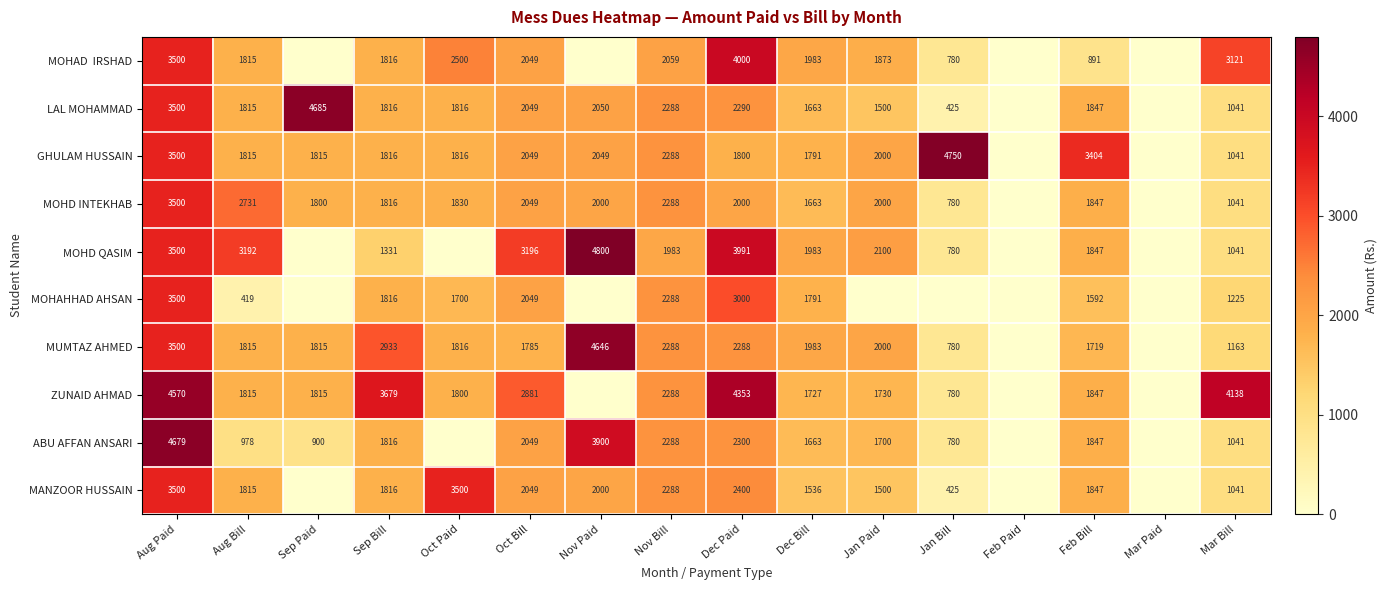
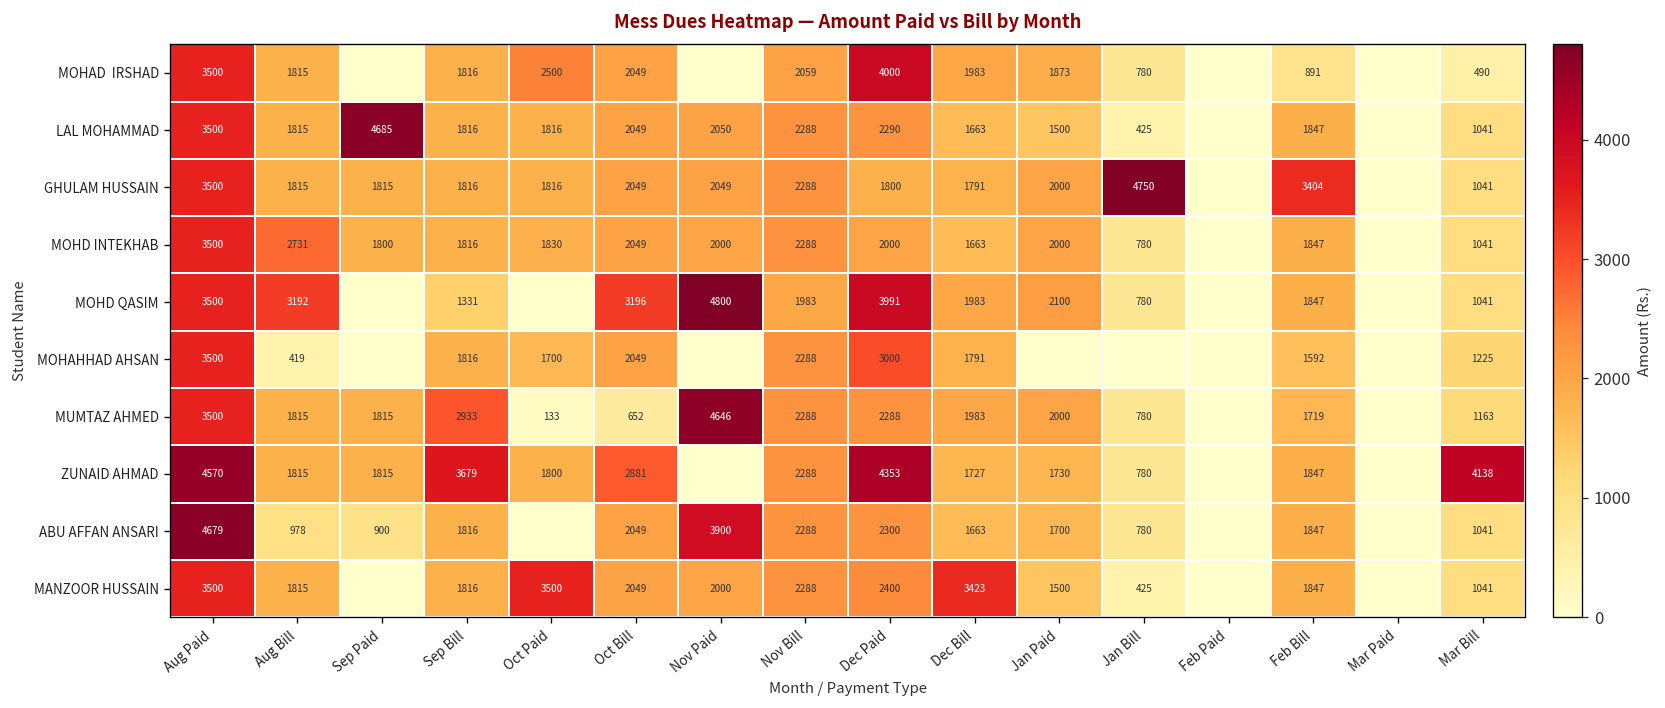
  {
    "MOHAD IRSHAD": {
      "Aug Paid": 3500,
      "Aug Bill": 1815,
      "Sep Bill": 1816,
      "Oct Paid": 2500,
      "Oct Bill": 2049,
      "Nov Bill": 2059,
      "Dec Paid": 4000,
      "Dec Bill": 1983,
      "Jan Paid": 1873,
      "Jan Bill": 780,
      "Feb Bill": 891,
-     "Mar Bill": 3121
+     "Mar Bill": 490
    },
    "LAL MOHAMMAD": {
      "Aug Paid": 3500,
      "Aug Bill": 1815,
      "Sep Paid": 4685,
      "Sep Bill": 1816,
      "Oct Paid": 1816,
      "Oct Bill": 2049,
      "Nov Paid": 2050,
      "Nov Bill": 2288,
      "Dec Paid": 2290,
      "Dec Bill": 1663,
      "Jan Paid": 1500,
      "Jan Bill": 425,
      "Feb Bill": 1847,
      "Mar Bill": 1041
    },
    "GHULAM HUSSAIN": {
      "Aug Paid": 3500,
      "Aug Bill": 1815,
      "Sep Paid": 1815,
      "Sep Bill": 1816,
      "Oct Paid": 1816,
      "Oct Bill": 2049,
      "Nov Paid": 2049,
      "Nov Bill": 2288,
      "Dec Paid": 1800,
      "Dec Bill": 1791,
      "Jan Paid": 2000,
      "Jan Bill": 4750,
      "Feb Bill": 3404,
      "Mar Bill": 1041
    },
    "MOHD INTEKHAB": {
      "Aug Paid": 3500,
      "Aug Bill": 2731,
      "Sep Paid": 1800,
      "Sep Bill": 1816,
      "Oct Paid": 1830,
      "Oct Bill": 2049,
      "Nov Paid": 2000,
      "Nov Bill": 2288,
      "Dec Paid": 2000,
      "Dec Bill": 1663,
      "Jan Paid": 2000,
      "Jan Bill": 780,
      "Feb Bill": 1847,
      "Mar Bill": 1041
    },
    "MOHD QASIM": {
      "Aug Paid": 3500,
      "Aug Bill": 3192,
      "Sep Bill": 1331,
      "Oct Bill": 3196,
      "Nov Paid": 4800,
      "Nov Bill": 1983,
      "Dec Paid": 3991,
      "Dec Bill": 1983,
      "Jan Paid": 2100,
      "Jan Bill": 780,
      "Feb Bill": 1847,
      "Mar Bill": 1041
    },
    "MOHAHHAD AHSAN": {
      "Aug Paid": 3500,
      "Aug Bill": 419,
      "Sep Bill": 1816,
      "Oct Paid": 1700,
      "Oct Bill": 2049,
      "Nov Bill": 2288,
      "Dec Paid": 3000,
      "Dec Bill": 1791,
      "Feb Bill": 1592,
      "Mar Bill": 1225
    },
    "MUMTAZ AHMED": {
      "Aug Paid": 3500,
      "Aug Bill": 1815,
      "Sep Paid": 1815,
      "Sep Bill": 2933,
-     "Oct Paid": 1816,
-     "Oct Bill": 1785,
+     "Oct Paid": 133,
+     "Oct Bill": 652,
      "Nov Paid": 4646,
      "Nov Bill": 2288,
      "Dec Paid": 2288,
      "Dec Bill": 1983,
      "Jan Paid": 2000,
      "Jan Bill": 780,
      "Feb Bill": 1719,
      "Mar Bill": 1163
    },
    "ZUNAID AHMAD": {
      "Aug Paid": 4570,
      "Aug Bill": 1815,
      "Sep Paid": 1815,
      "Sep Bill": 3679,
      "Oct Paid": 1800,
      "Oct Bill": 2881,
      "Nov Bill": 2288,
      "Dec Paid": 4353,
      "Dec Bill": 1727,
      "Jan Paid": 1730,
      "Jan Bill": 780,
      "Feb Bill": 1847,
      "Mar Bill": 4138
    },
    "ABU AFFAN ANSARI": {
      "Aug Paid": 4679,
      "Aug Bill": 978,
      "Sep Paid": 900,
      "Sep Bill": 1816,
      "Oct Bill": 2049,
      "Nov Paid": 3900,
      "Nov Bill": 2288,
      "Dec Paid": 2300,
      "Dec Bill": 1663,
      "Jan Paid": 1700,
      "Jan Bill": 780,
      "Feb Bill": 1847,
      "Mar Bill": 1041
    },
    "MANZOOR HUSSAIN": {
      "Aug Paid": 3500,
      "Aug Bill": 1815,
      "Sep Bill": 1816,
      "Oct Paid": 3500,
      "Oct Bill": 2049,
      "Nov Paid": 2000,
      "Nov Bill": 2288,
      "Dec Paid": 2400,
-     "Dec Bill": 1536,
+     "Dec Bill": 3423,
      "Jan Paid": 1500,
      "Jan Bill": 425,
      "Feb Bill": 1847,
      "Mar Bill": 1041
    }
  }
